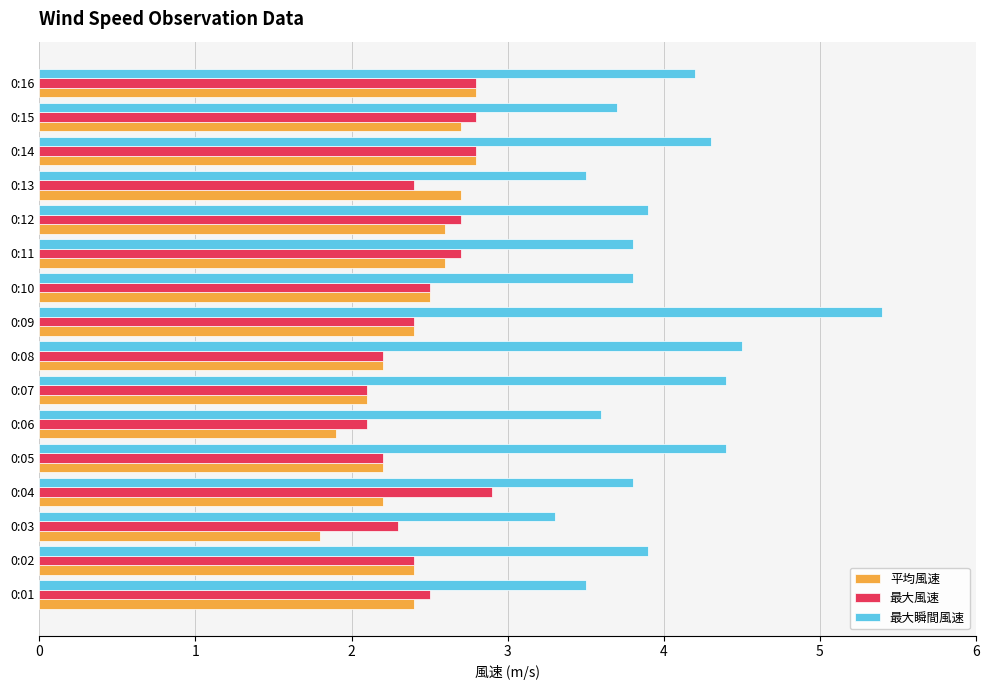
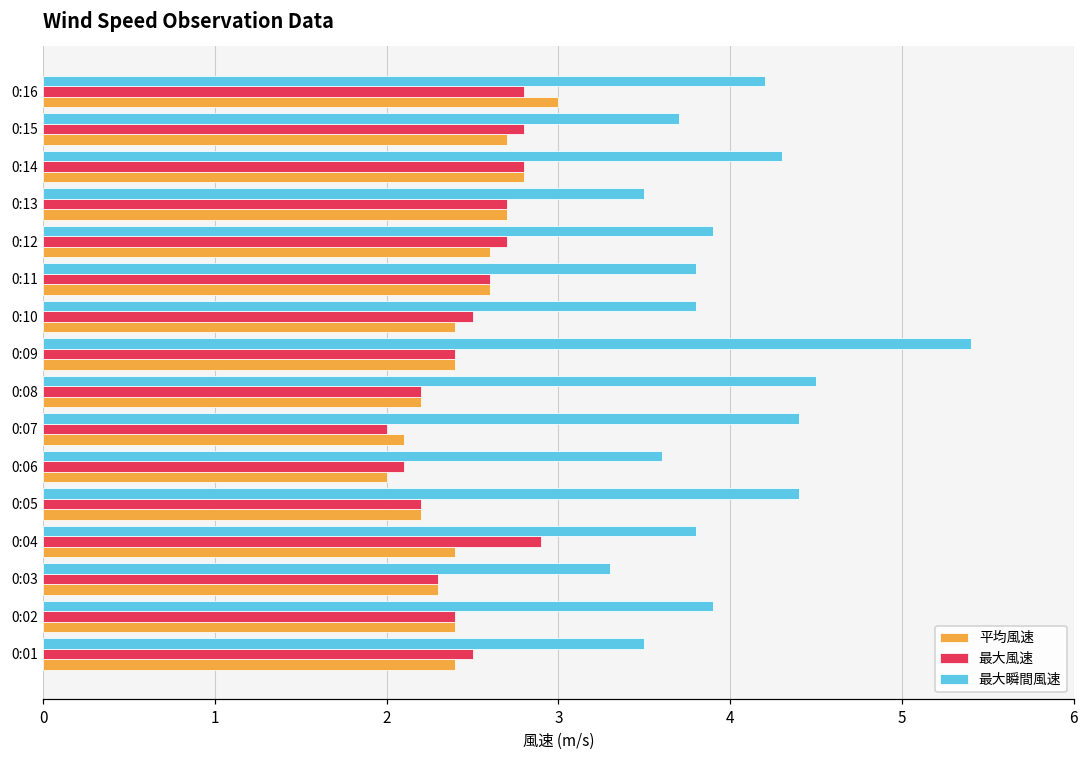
  {
    "平均風速": {
-     "0:16": 2.8,
+     "0:16": 3.0,
      "0:15": 2.7,
      "0:14": 2.8,
      "0:13": 2.7,
      "0:12": 2.6,
      "0:11": 2.6,
-     "0:10": 2.5,
+     "0:10": 2.4,
      "0:09": 2.4,
      "0:08": 2.2,
      "0:07": 2.1,
-     "0:06": 1.9,
+     "0:06": 2.0,
      "0:05": 2.2,
-     "0:04": 2.2,
-     "0:03": 1.8,
+     "0:04": 2.4,
+     "0:03": 2.3,
      "0:02": 2.4,
      "0:01": 2.4
    },
    "最大風速": {
      "0:16": 2.8,
      "0:15": 2.8,
      "0:14": 2.8,
-     "0:13": 2.4,
+     "0:13": 2.7,
      "0:12": 2.7,
-     "0:11": 2.7,
+     "0:11": 2.6,
      "0:10": 2.5,
      "0:09": 2.4,
      "0:08": 2.2,
-     "0:07": 2.1,
+     "0:07": 2.0,
      "0:06": 2.1,
      "0:05": 2.2,
      "0:04": 2.9,
      "0:03": 2.3,
      "0:02": 2.4,
      "0:01": 2.5
    },
    "最大瞬間風速": {
      "0:16": 4.2,
      "0:15": 3.7,
      "0:14": 4.3,
      "0:13": 3.5,
      "0:12": 3.9,
      "0:11": 3.8,
      "0:10": 3.8,
      "0:09": 5.4,
      "0:08": 4.5,
      "0:07": 4.4,
      "0:06": 3.6,
      "0:05": 4.4,
      "0:04": 3.8,
      "0:03": 3.3,
      "0:02": 3.9,
      "0:01": 3.5
    }
  }
